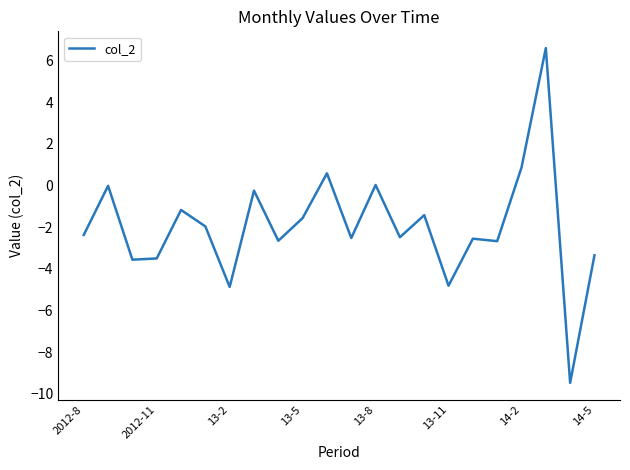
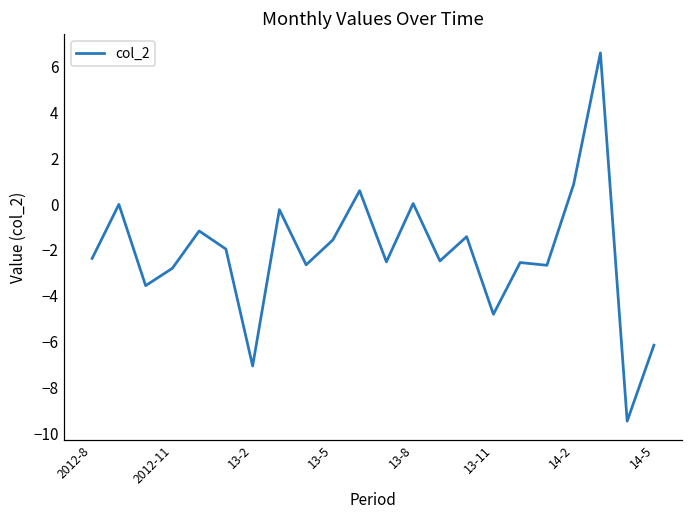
  {
    "2012-8": -2.4,
-   "2012-11": -3.5,
-   "13-2": -4.9,
+   "2012-11": -2.8,
+   "13-2": -7.1,
    "13-5": -1.6,
    "13-8": 0.0,
    "13-11": -4.8,
    "14-2": 0.9,
-   "14-5": -3.4
+   "14-5": -6.2
  }
